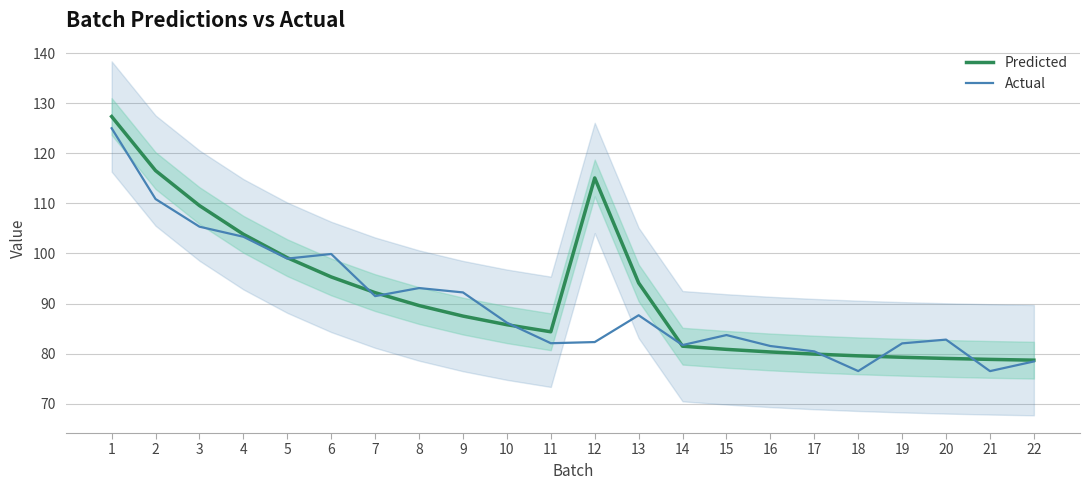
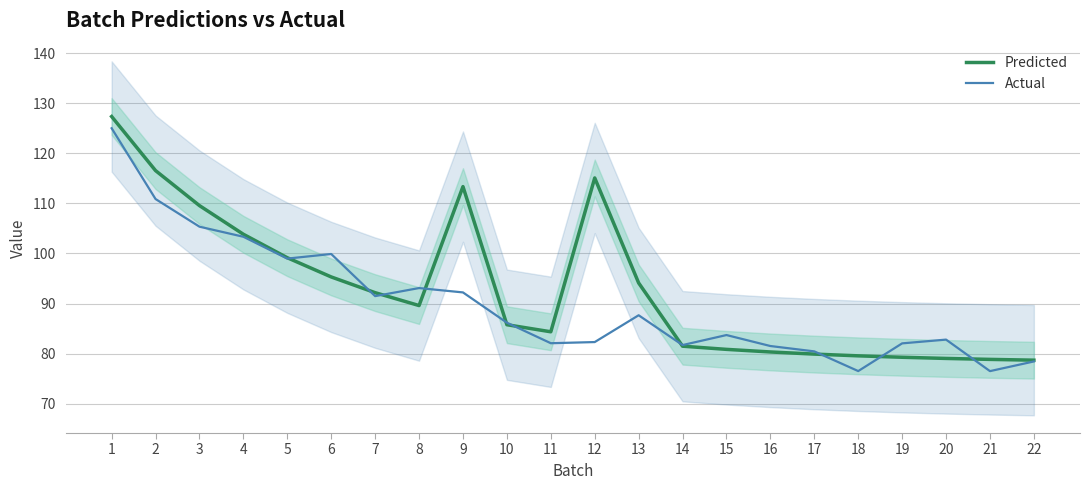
  {
    "Predicted": {
      "1": 127,
      "2": 117,
      "3": 110,
      "6": 95,
      "7": 92,
      "8": 90,
-     "9": 88,
+     "9": 113,
      "11": 84,
      "12": 115,
      "13": 94,
      "15": 81,
      "16": 80,
      "17": 80,
      "18": 80,
      "19": 79,
      "20": 79,
      "21": 79
    }
  }
